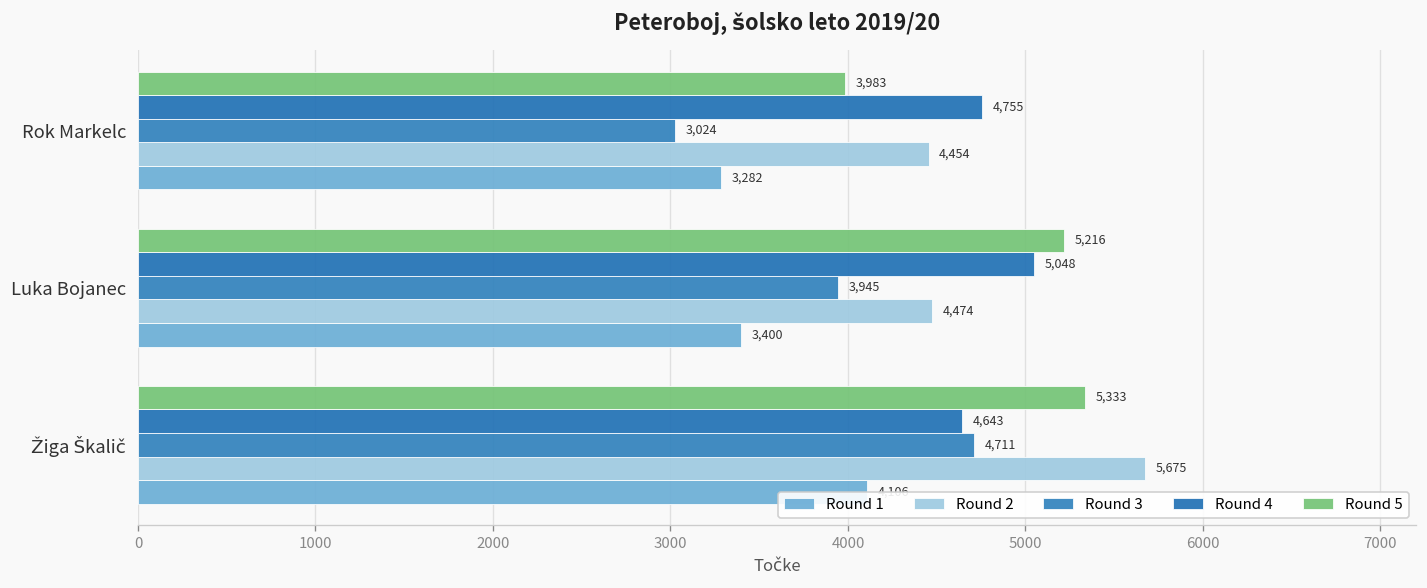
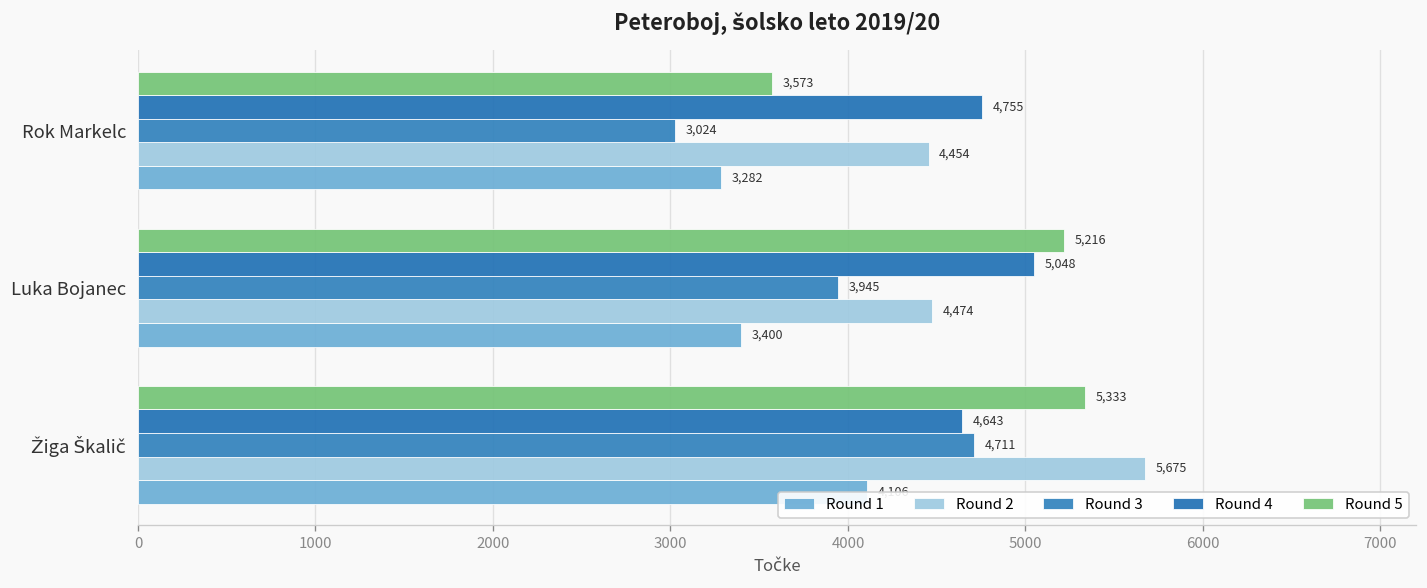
  {
    "Round 5": {
-     "Rok Markelc": "3,983",
+     "Rok Markelc": "3,573",
      "Luka Bojanec": "5,216",
      "Žiga Škalič": "5,333"
    }
  }
